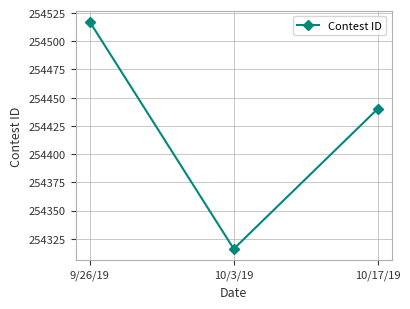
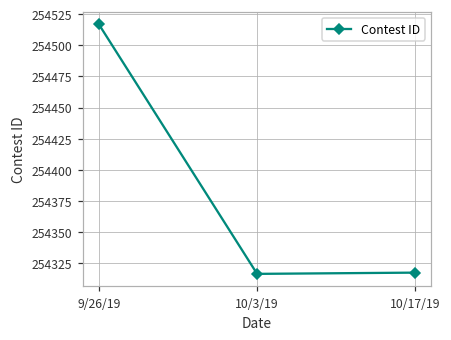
  {
    "9/26/19": 254517,
    "10/3/19": 254316,
-   "10/17/19": 254440
+   "10/17/19": 254317
  }
